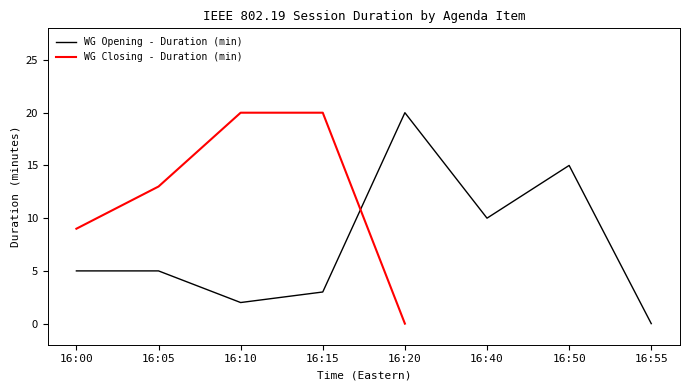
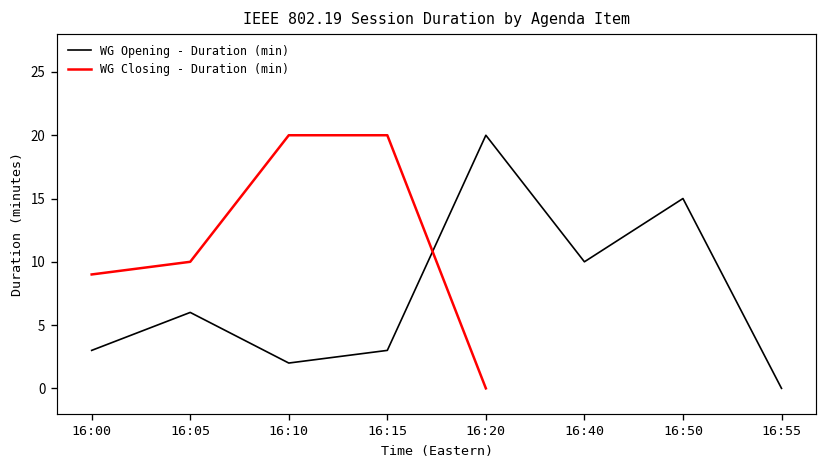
  {
    "WG Opening - Duration (min)": {
-     "16:00": 5,
-     "16:05": 5,
+     "16:00": 3,
+     "16:05": 6,
      "16:10": 2,
      "16:15": 3,
      "16:20": 20,
      "16:40": 10,
      "16:50": 15,
      "16:55": 0
    },
    "WG Closing - Duration (min)": {
      "16:00": 9,
-     "16:05": 13,
+     "16:05": 10,
      "16:10": 20,
      "16:15": 20,
      "16:20": 0
    }
  }
